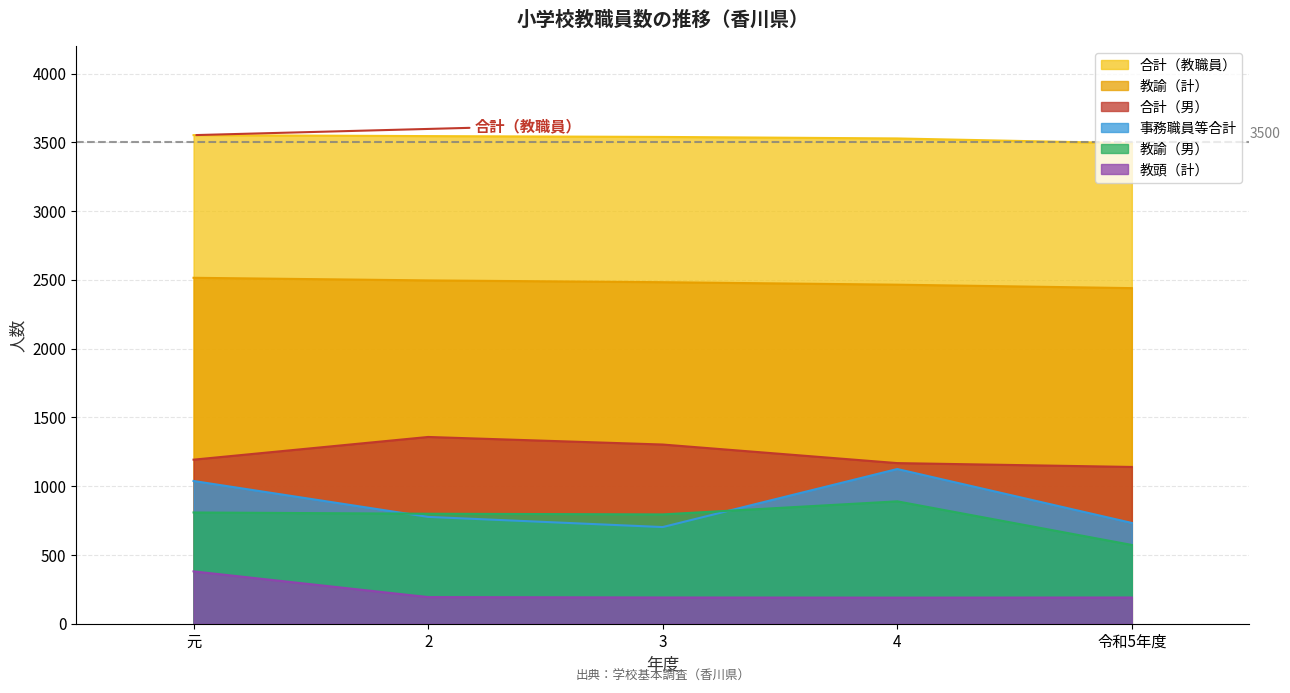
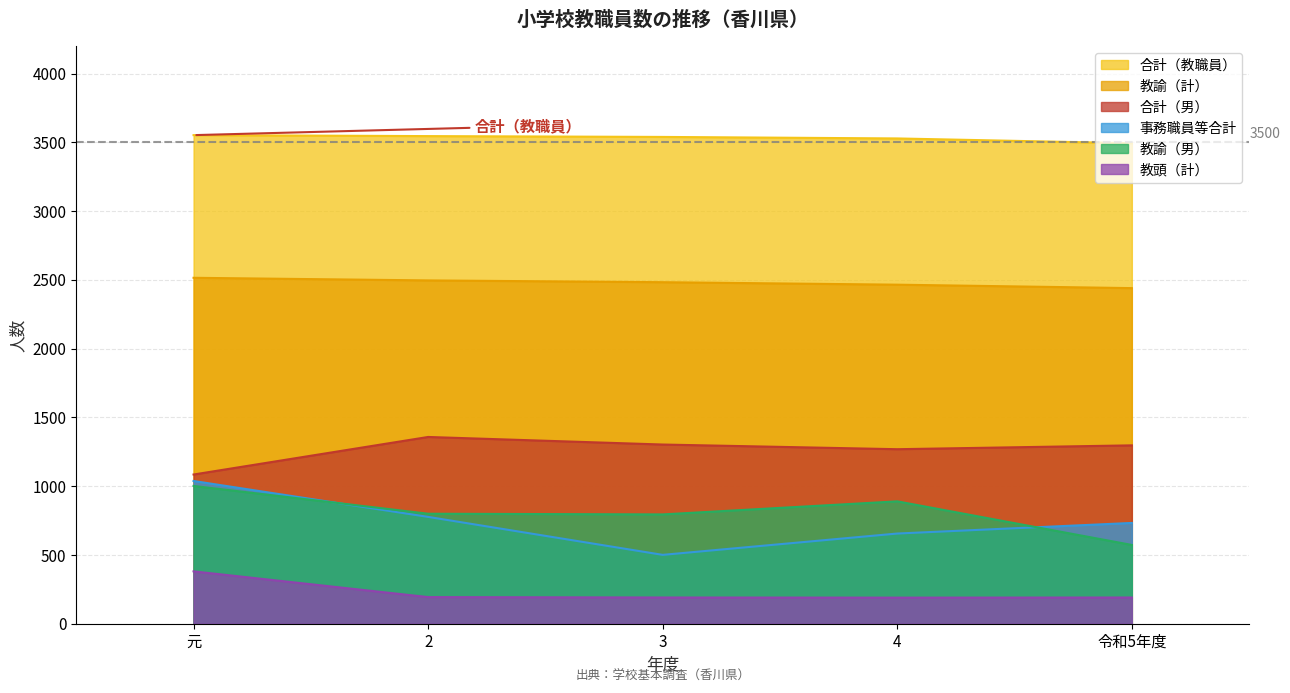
  {
    "合計（男）": {
-     "元": 1190,
+     "元": 1090,
      "2": 1360,
      "3": 1300,
-     "4": 1170,
-     "令和5年度": 1140
+     "4": 1270,
+     "令和5年度": 1300
    },
    "事務職員等合計": {
      "元": 1040,
      "2": 780,
-     "3": 700,
-     "4": 1130,
+     "3": 500,
+     "4": 660,
      "令和5年度": 730
    },
    "教諭（男）": {
-     "元": 810,
+     "元": 1000,
      "2": 800,
      "3": 800,
      "4": 890,
      "令和5年度": 570
    },
    "教頭（計）": {
      "元": 380,
      "2": 190,
      "3": 190,
      "4": 190,
      "令和5年度": 190
    }
  }
